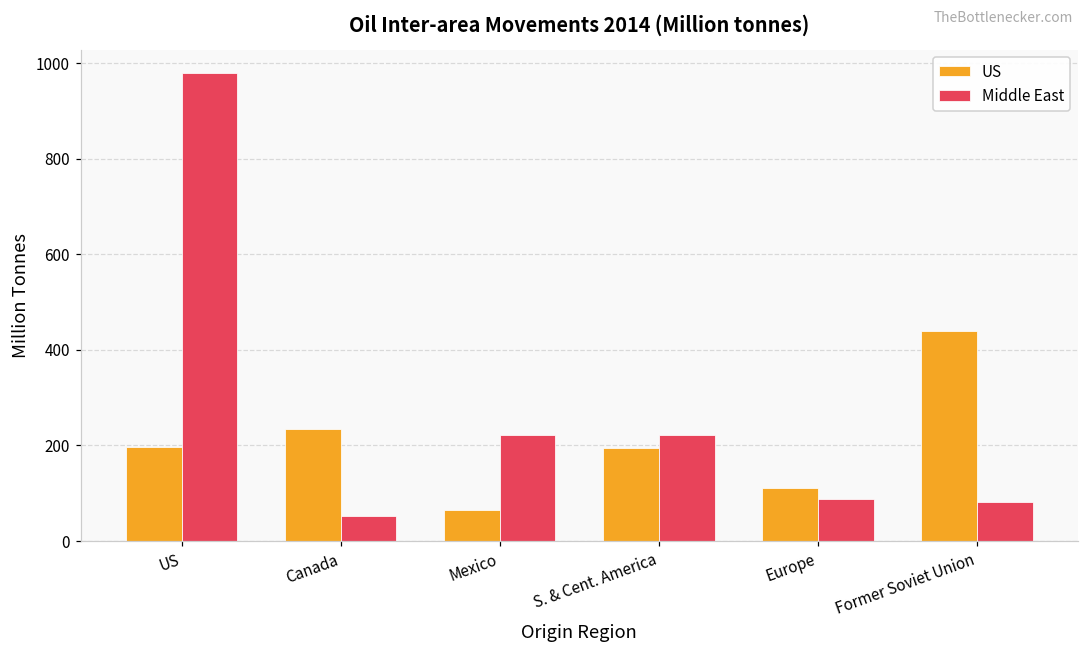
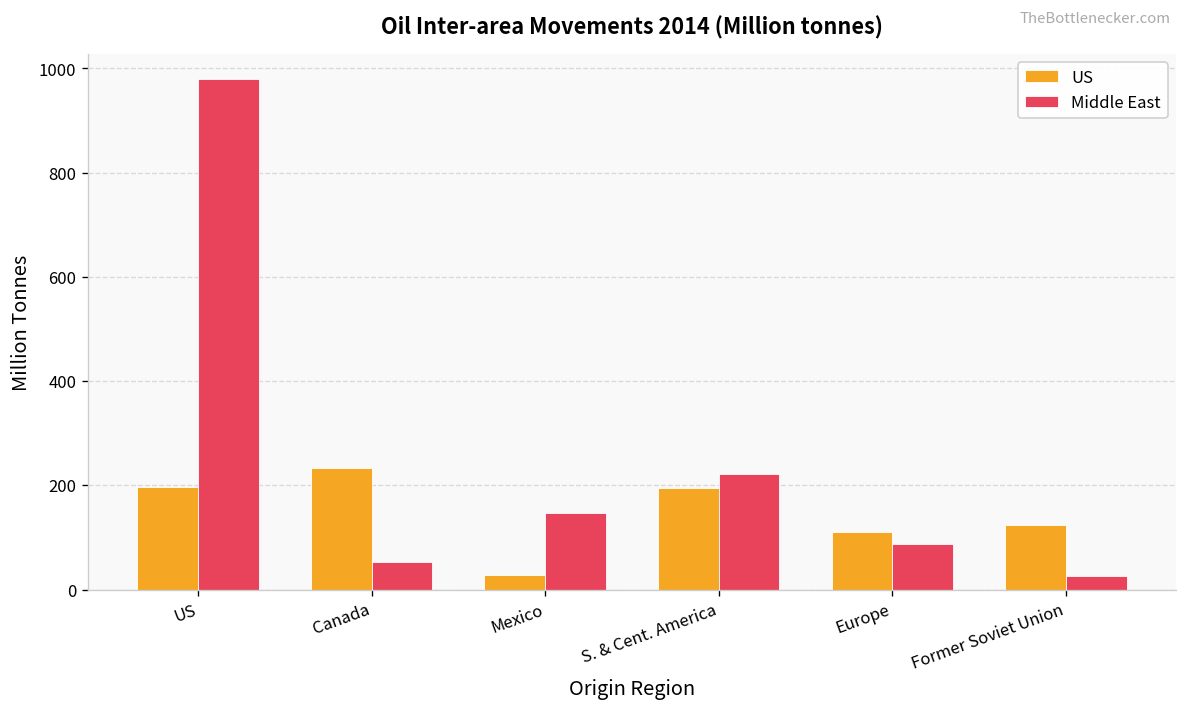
  {
    "US": {
      "US": 200,
      "Canada": 230,
-     "Mexico": 60,
+     "Mexico": 30,
      "S. & Cent. America": 190,
      "Europe": 110,
-     "Former Soviet Union": 440
+     "Former Soviet Union": 120
    },
    "Middle East": {
      "US": 980,
      "Canada": 50,
-     "Mexico": 220,
+     "Mexico": 150,
      "S. & Cent. America": 220,
      "Europe": 90,
-     "Former Soviet Union": 80
+     "Former Soviet Union": 30
    }
  }
